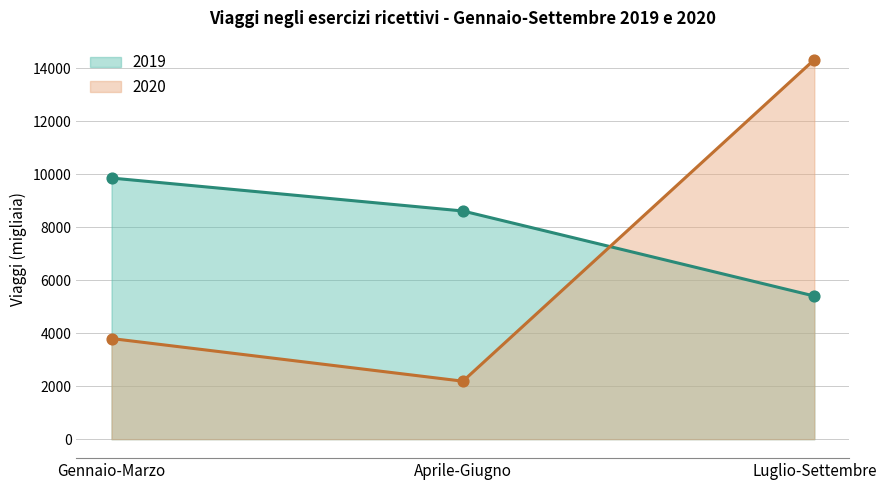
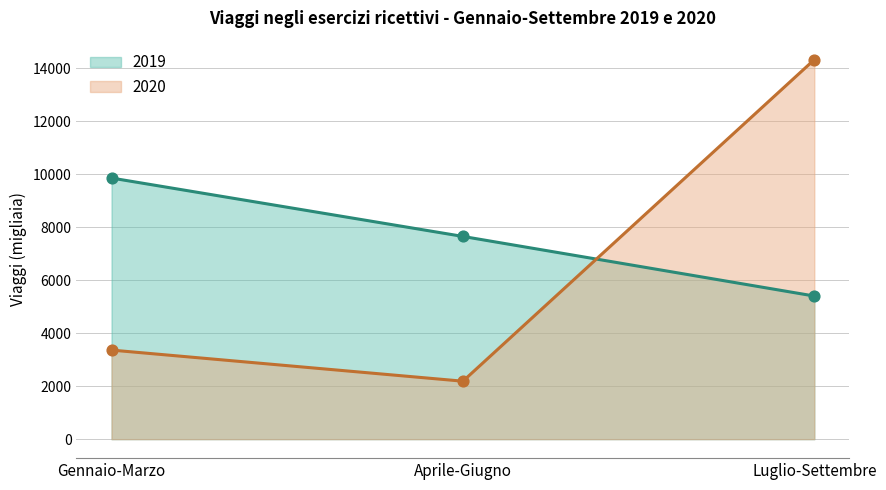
  {
    "2019": {
      "Gennaio-Marzo": 9900,
-     "Aprile-Giugno": 8600,
+     "Aprile-Giugno": 7600,
      "Luglio-Settembre": 5400
    },
    "2020": {
-     "Gennaio-Marzo": 3800,
+     "Gennaio-Marzo": 3400,
      "Aprile-Giugno": 2200,
      "Luglio-Settembre": 14300
    }
  }
